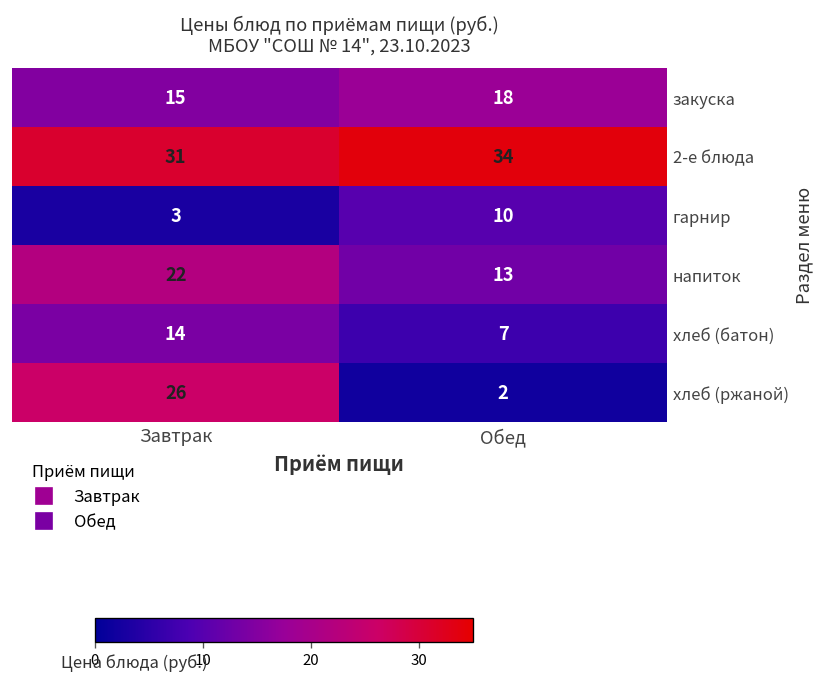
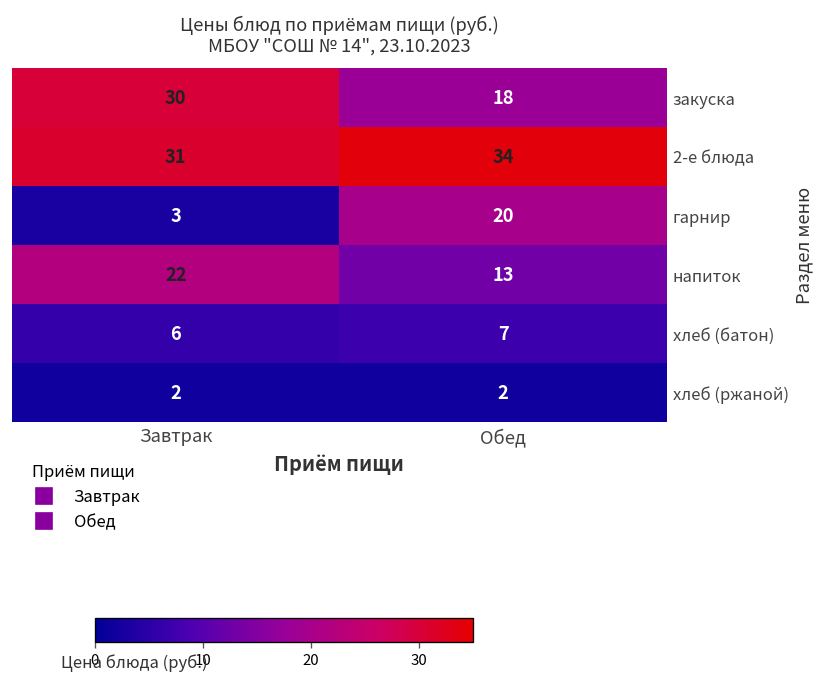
  {
    "закуска": {
-     "Завтрак": 15,
+     "Завтрак": 30,
      "Обед": 18
    },
    "2-е блюда": {
      "Завтрак": 31,
      "Обед": 34
    },
    "гарнир": {
      "Завтрак": 3,
-     "Обед": 10
+     "Обед": 20
    },
    "напиток": {
      "Завтрак": 22,
      "Обед": 13
    },
    "хлеб (батон)": {
-     "Завтрак": 14,
+     "Завтрак": 6,
      "Обед": 7
    },
    "хлеб (ржаной)": {
-     "Завтрак": 26,
+     "Завтрак": 2,
      "Обед": 2
    }
  }
